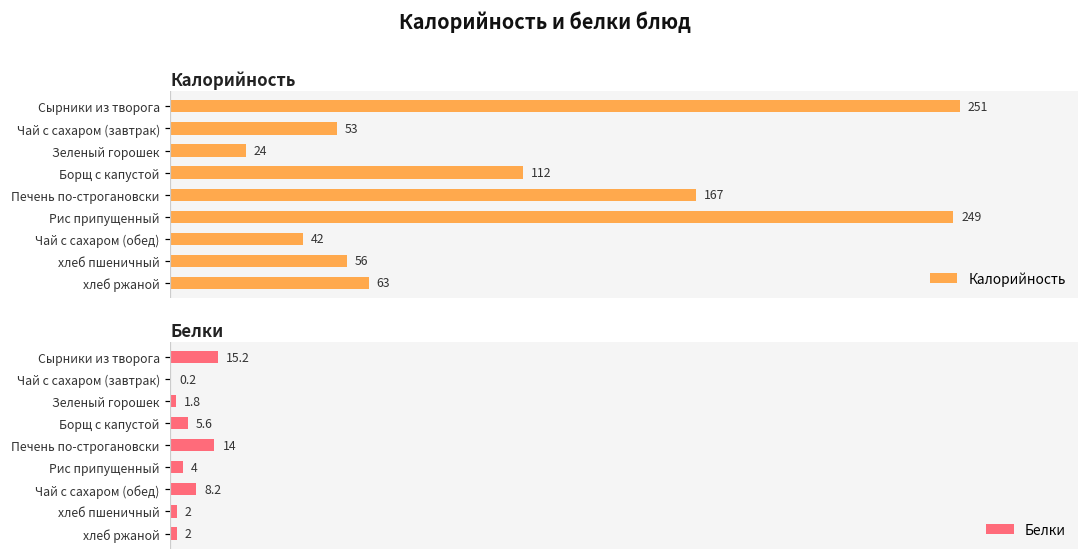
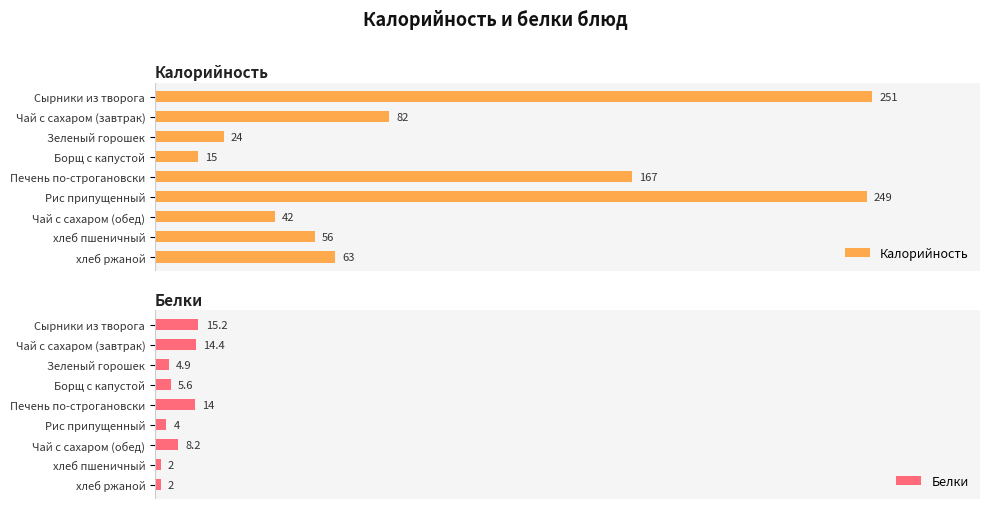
  {
    "Калорийность": {
      "Сырники из творога": 251,
-     "Чай с сахаром (завтрак)": 53,
+     "Чай с сахаром (завтрак)": 82,
      "Зеленый горошек": 24,
-     "Борщ с капустой": 112,
+     "Борщ с капустой": 15,
      "Печень по-строгановски": 167,
      "Рис припущенный": 249,
      "Чай с сахаром (обед)": 42,
      "хлеб пшеничный": 56,
      "хлеб ржаной": 63
    },
    "Белки": {
      "Сырники из творога": 15.2,
-     "Чай с сахаром (завтрак)": 0.2,
-     "Зеленый горошек": 1.8,
+     "Чай с сахаром (завтрак)": 14.4,
+     "Зеленый горошек": 4.9,
      "Борщ с капустой": 5.6,
      "Печень по-строгановски": 14,
      "Рис припущенный": 4,
      "Чай с сахаром (обед)": 8.2,
      "хлеб пшеничный": 2,
      "хлеб ржаной": 2
    }
  }
